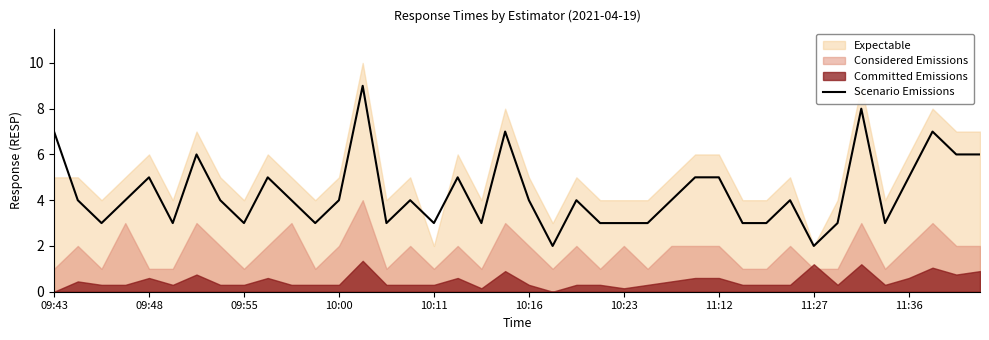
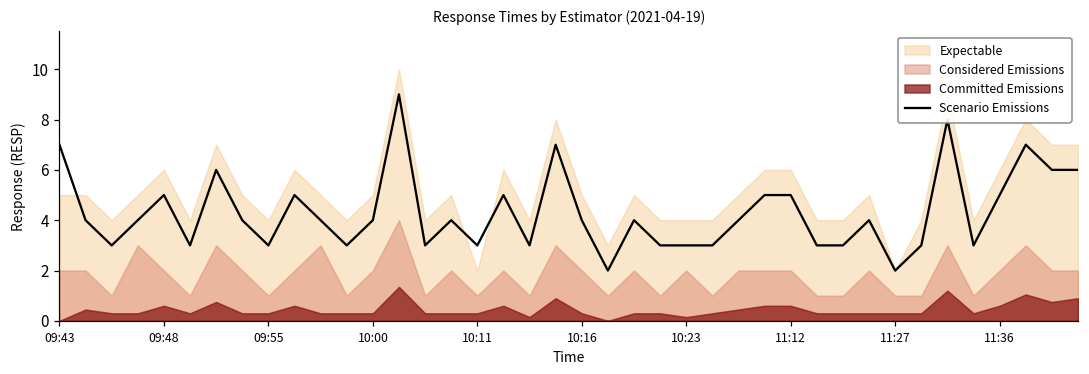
  {
    "Scenario Emissions": {
      "09:43": 7.0,
      "09:48": 5.0,
      "10:11": 3.0
    },
    "Expectable": {
      "09:43": 5.0,
      "09:48": 6.0,
      "10:11": 2.0
    },
    "Considered Emissions": {
-     "09:43": 1,
-     "09:48": 1,
+     "09:43": 2,
+     "09:48": 2,
      "10:11": 1,
      "11:27": 1
    },
    "Committed Emissions": {
      "09:43": 0.0,
      "09:48": 0.6,
      "10:11": 0.3,
-     "11:27": 1.2
+     "11:27": 0.3
    }
  }
